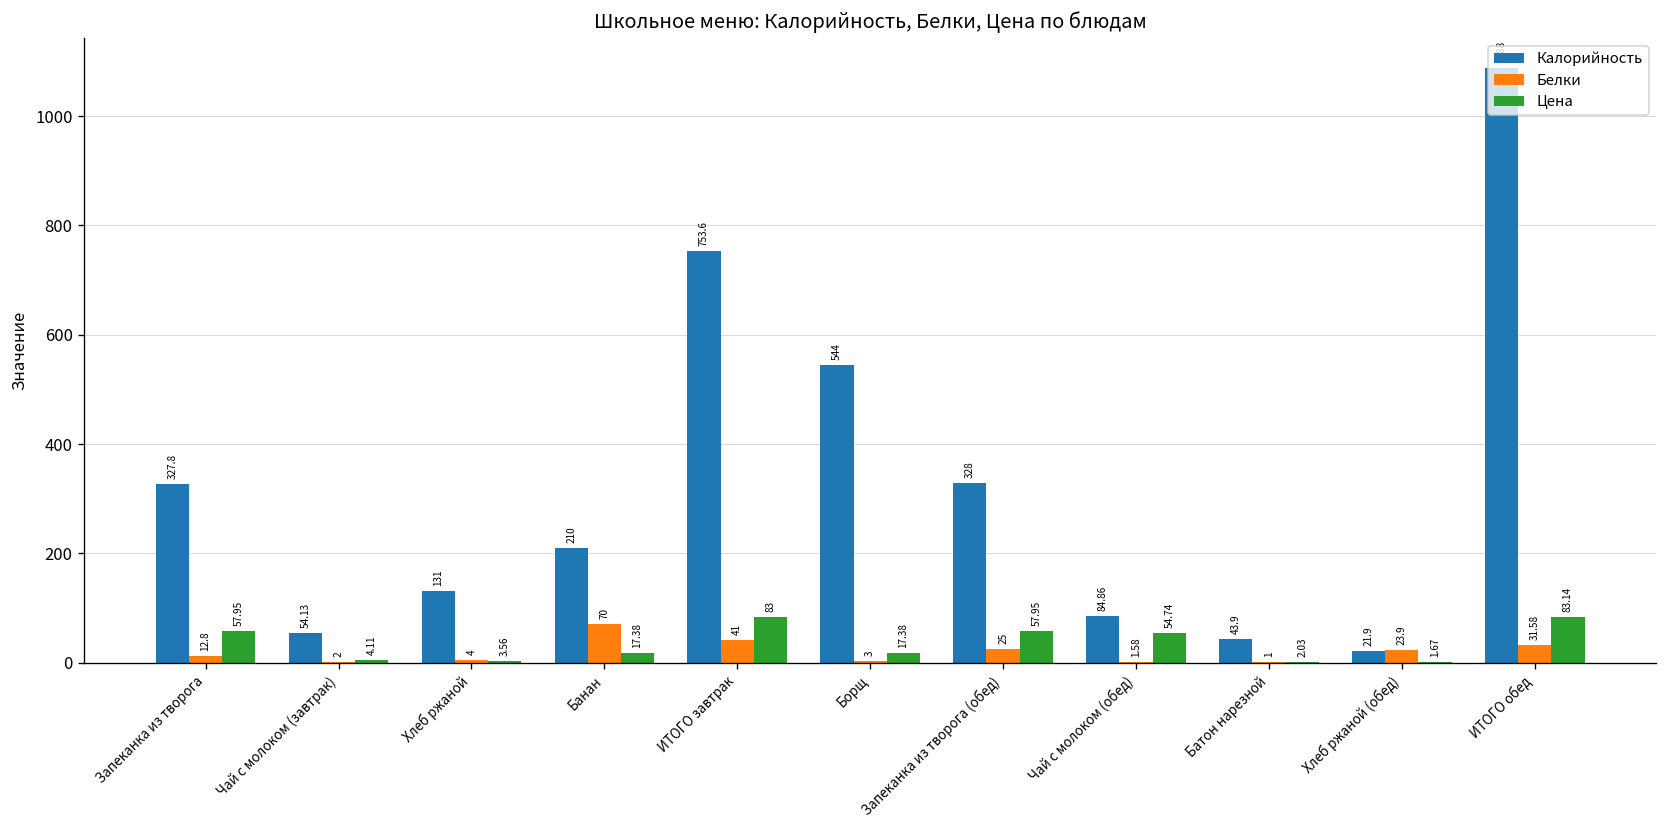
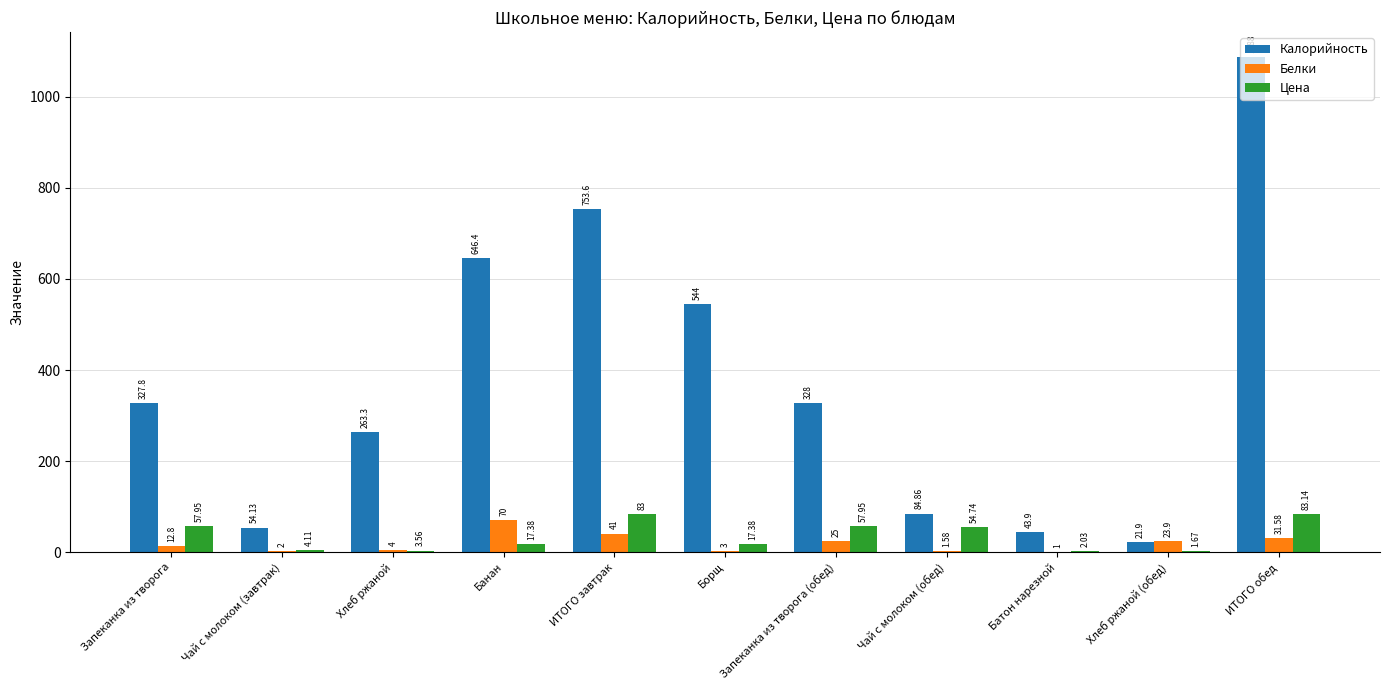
  {
    "Калорийность": {
      "Запеканка из творога": 327.8,
      "Чай с молоком (завтрак)": 54.13,
-     "Хлеб ржаной": 131,
-     "Банан": 210,
+     "Хлеб ржаной": 263.3,
+     "Банан": 646.4,
      "ИТОГО завтрак": 753.6,
      "Борщ": 544,
      "Запеканка из творога (обед)": 328,
      "Чай с молоком (обед)": 84.86,
      "Батон нарезной": 43.9,
      "Хлеб ржаной (обед)": 21.9
    },
    "Белки": {
      "Запеканка из творога": 12.8,
      "Чай с молоком (завтрак)": 2,
      "Хлеб ржаной": 4,
      "Банан": 70,
      "ИТОГО завтрак": 41,
      "Борщ": 3,
      "Запеканка из творога (обед)": 25,
      "Чай с молоком (обед)": 1.58,
      "Батон нарезной": 1,
      "Хлеб ржаной (обед)": 23.9,
      "ИТОГО обед": 31.58
    },
    "Цена": {
      "Запеканка из творога": 57.95,
      "Чай с молоком (завтрак)": 4.11,
      "Хлеб ржаной": 3.56,
      "Банан": 17.38,
      "ИТОГО завтрак": 83,
      "Борщ": 17.38,
      "Запеканка из творога (обед)": 57.95,
      "Чай с молоком (обед)": 54.74,
      "Батон нарезной": 2.03,
      "Хлеб ржаной (обед)": 1.67,
      "ИТОГО обед": 83.14
    }
  }
